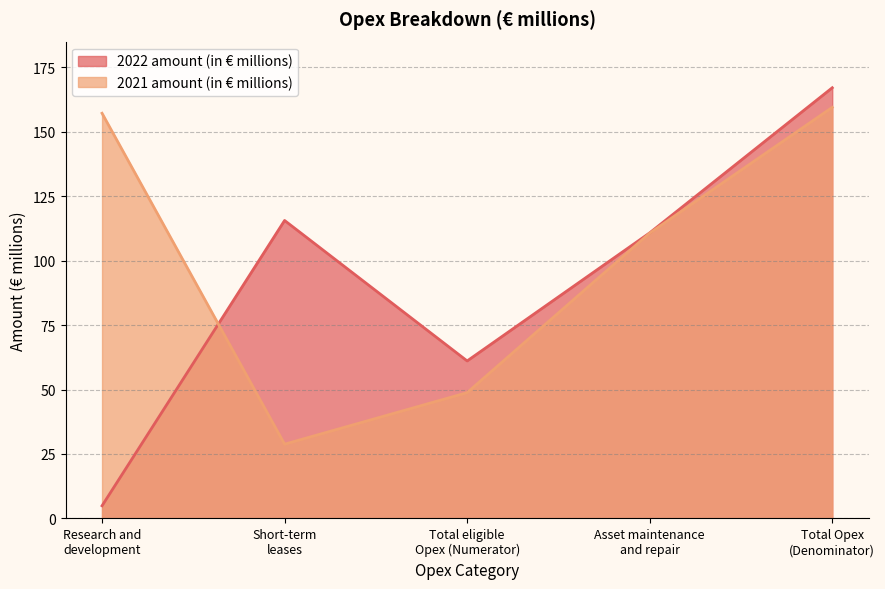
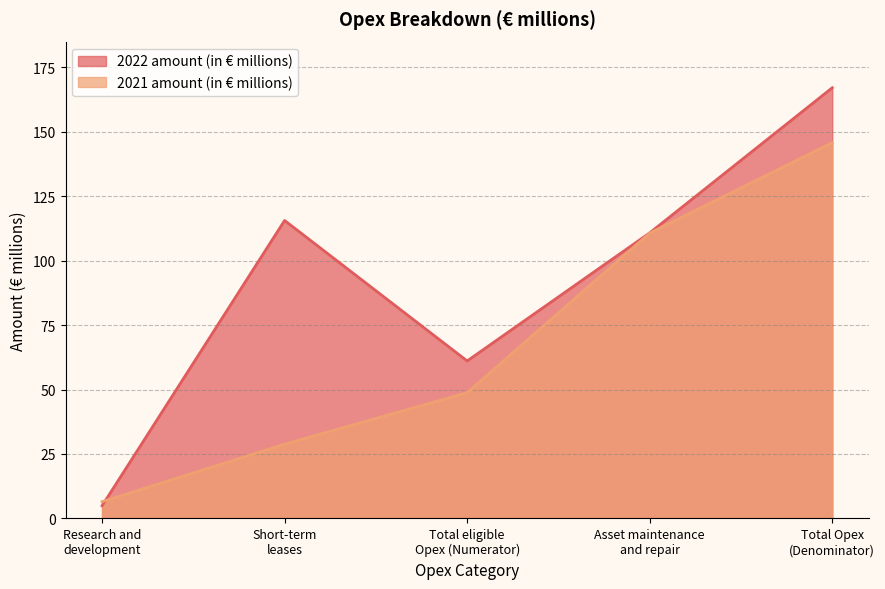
  {
    "2022 amount (in € millions)": {
      "Research and development": 5,
      "Short-term leases": 116,
      "Total eligible Opex (Numerator)": 61,
      "Total Opex (Denominator)": 167
    },
    "2021 amount (in € millions)": {
-     "Research and development": 157,
+     "Research and development": 7,
      "Short-term leases": 29,
      "Total eligible Opex (Numerator)": 49,
-     "Total Opex (Denominator)": 160
+     "Total Opex (Denominator)": 146
    }
  }
